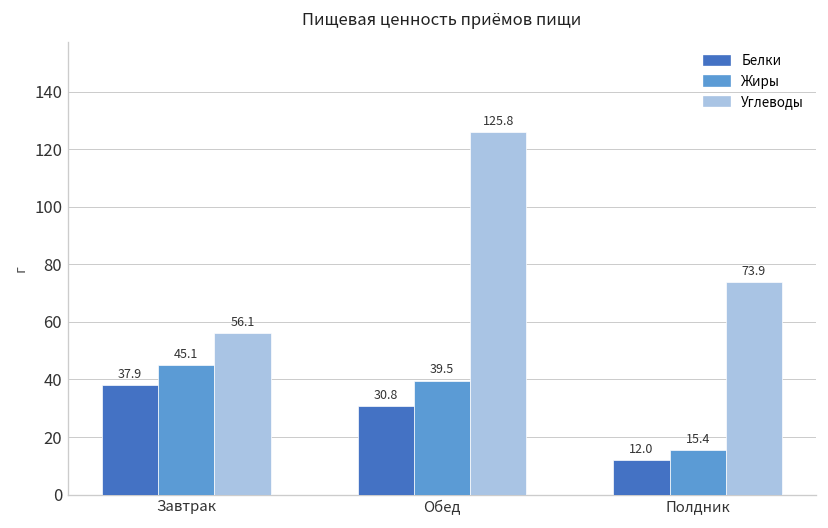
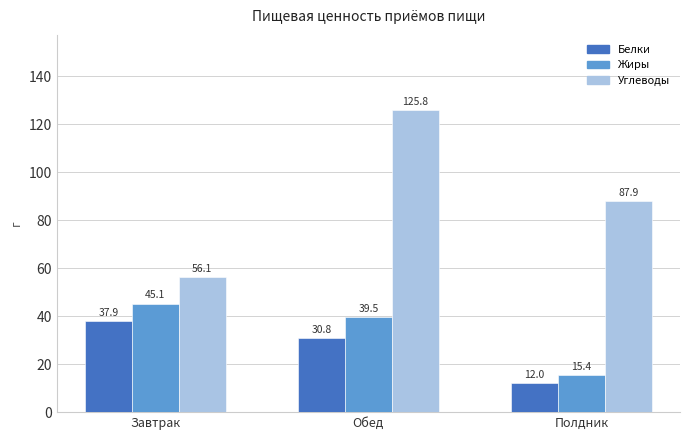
  {
    "Углеводы": {
      "Завтрак": 56.1,
      "Обед": 125.8,
-     "Полдник": 73.9
+     "Полдник": 87.9
    }
  }
